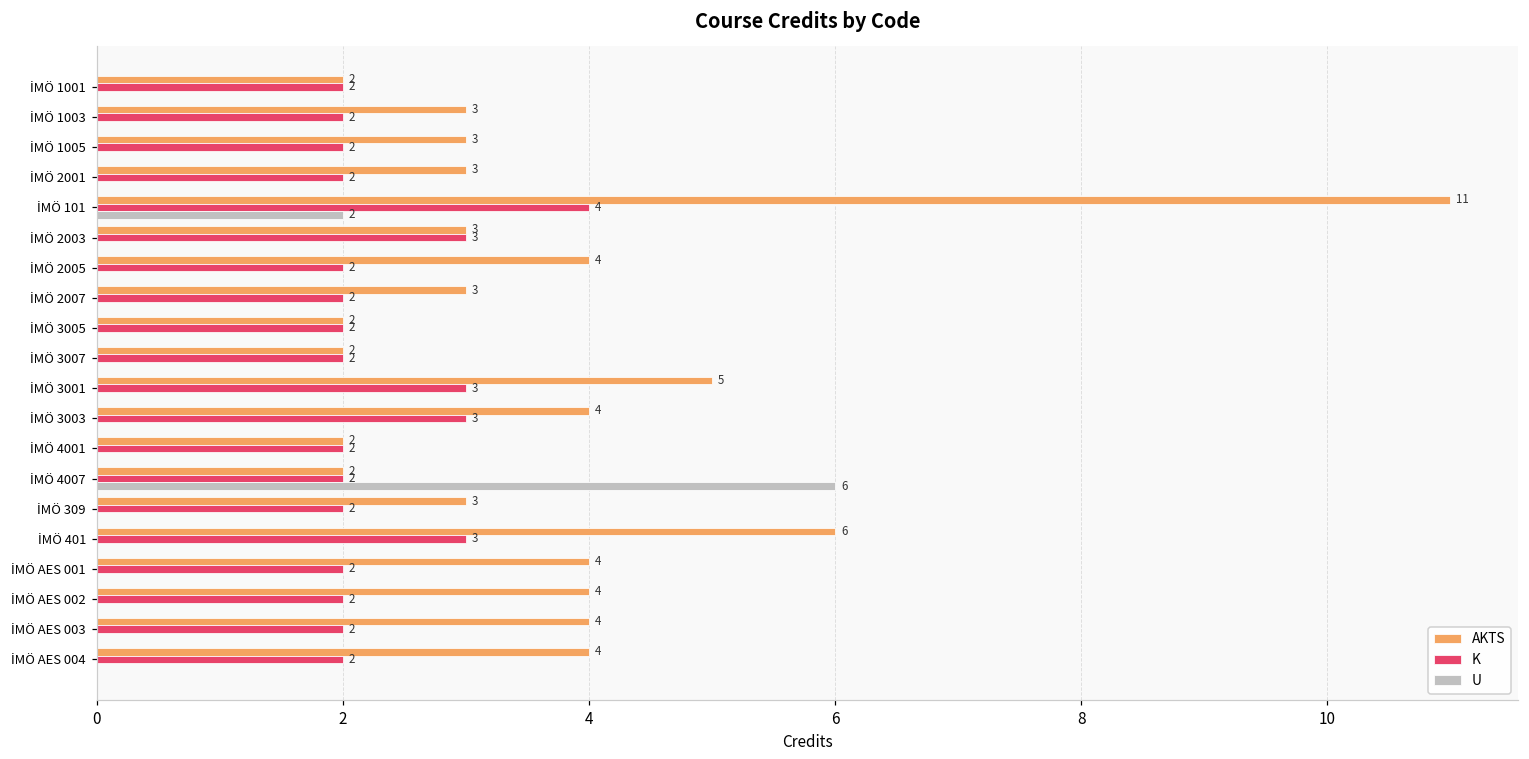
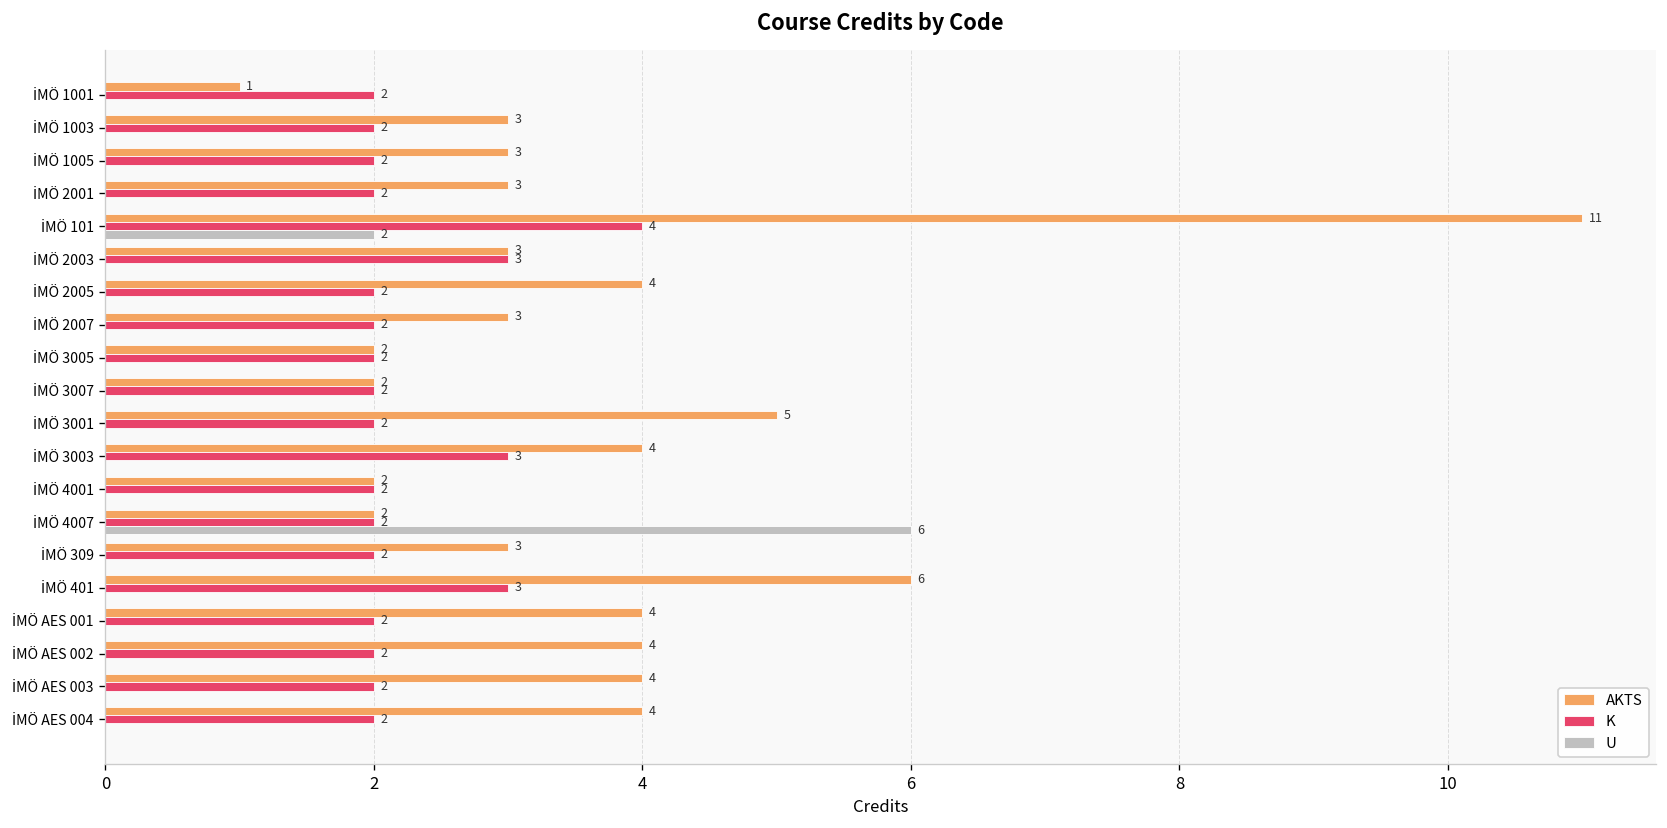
  {
    "AKTS": {
-     "İMÖ 1001": 2,
+     "İMÖ 1001": 1,
      "İMÖ 1003": 3,
      "İMÖ 1005": 3,
      "İMÖ 2001": 3,
      "İMÖ 101": 11,
      "İMÖ 2005": 4,
      "İMÖ 2007": 3,
      "İMÖ 3001": 5,
      "İMÖ 3003": 4,
      "İMÖ 309": 3,
      "İMÖ 401": 6,
      "İMÖ AES 001": 4,
      "İMÖ AES 002": 4,
      "İMÖ AES 003": 4,
      "İMÖ AES 004": 4
    },
    "K": {
      "İMÖ 1003": 2,
      "İMÖ 1005": 2,
      "İMÖ 2001": 2,
      "İMÖ 101": 4,
      "İMÖ 2005": 2,
      "İMÖ 2007": 2,
-     "İMÖ 3001": 3,
+     "İMÖ 3001": 2,
      "İMÖ 3003": 3,
      "İMÖ 309": 2,
      "İMÖ 401": 3,
      "İMÖ AES 001": 2,
      "İMÖ AES 002": 2,
      "İMÖ AES 003": 2,
      "İMÖ AES 004": 2
    },
    "U": {
      "İMÖ 101": 2,
      "İMÖ 4007": 6
    }
  }
